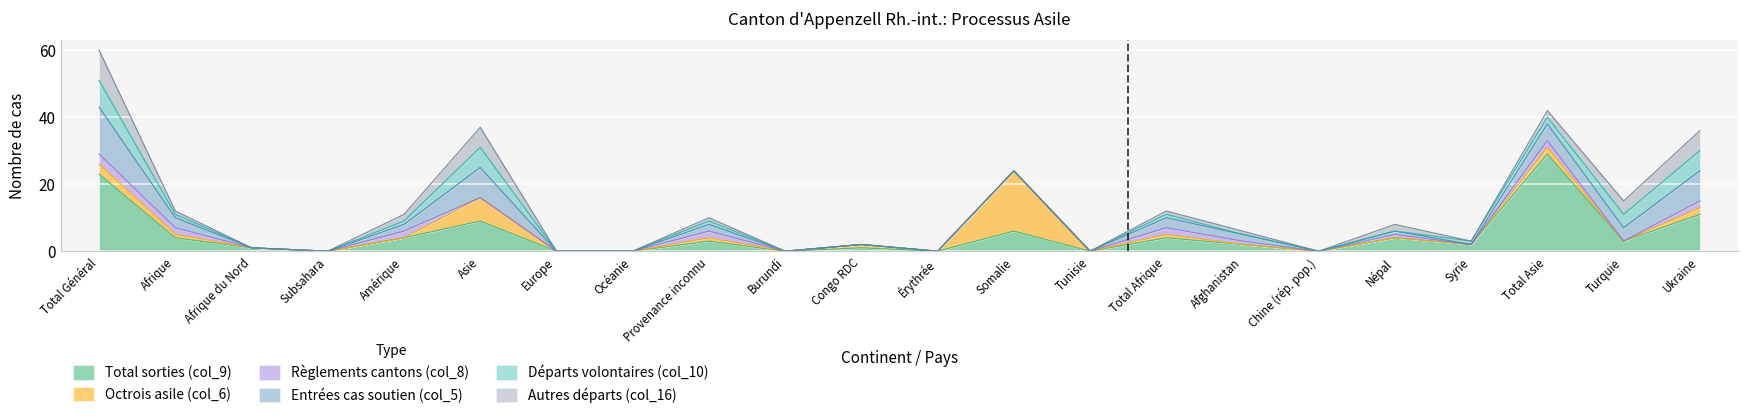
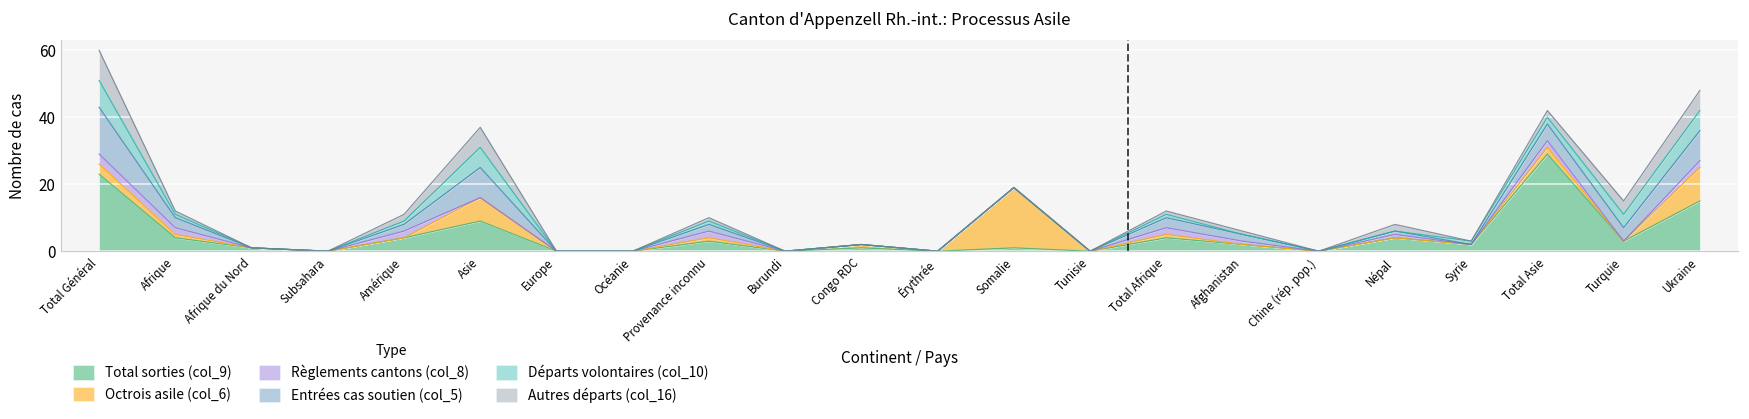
  {
    "Total sorties (col_9)": {
      "Total Général": 23,
      "Afrique": 4,
      "Asie": 9,
      "Provenance inconnu": 3,
      "Congo RDC": 1,
-     "Somalie": 6,
+     "Somalie": 1,
      "Total Afrique": 4,
      "Total Asie": 29,
-     "Ukraine": 11
+     "Ukraine": 15
    },
    "Octrois asile (col_6)": {
      "Total Général": 3,
      "Afrique": 1,
      "Provenance inconnu": 1,
      "Total Afrique": 1,
      "Total Asie": 2,
-     "Ukraine": 2
+     "Ukraine": 10
    }
  }
